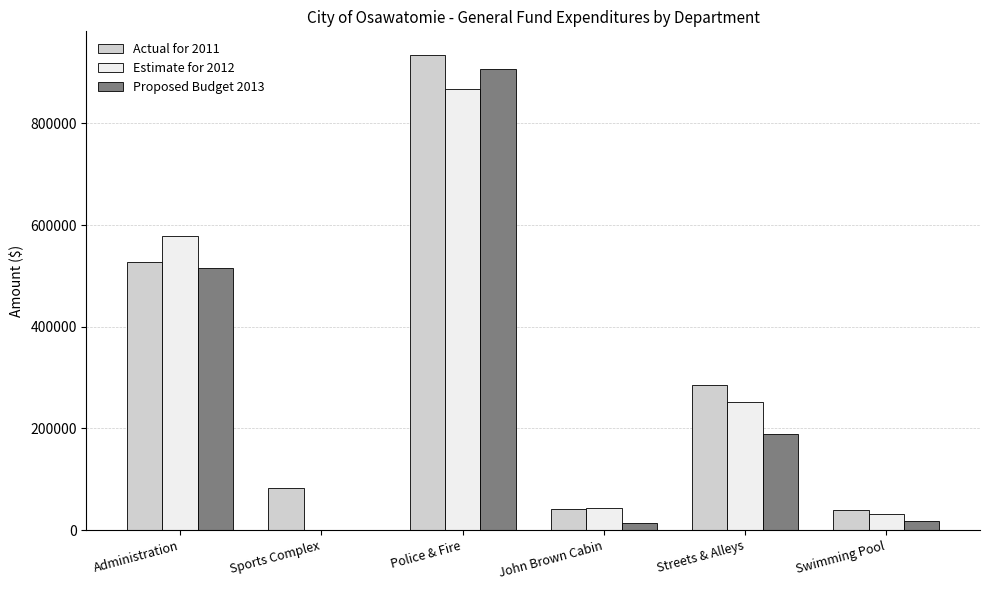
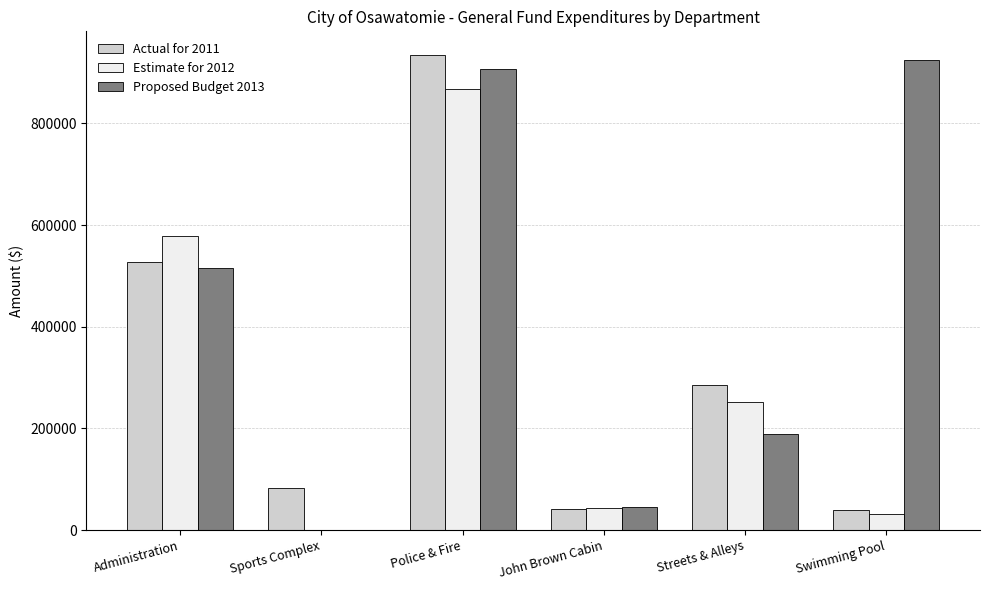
  {
    "Proposed Budget 2013": {
      "Administration": 510000,
      "Sports Complex": 0,
      "Police & Fire": 910000,
-     "John Brown Cabin": 10000,
+     "John Brown Cabin": 50000,
      "Streets & Alleys": 190000,
-     "Swimming Pool": 20000
+     "Swimming Pool": 930000
    }
  }
